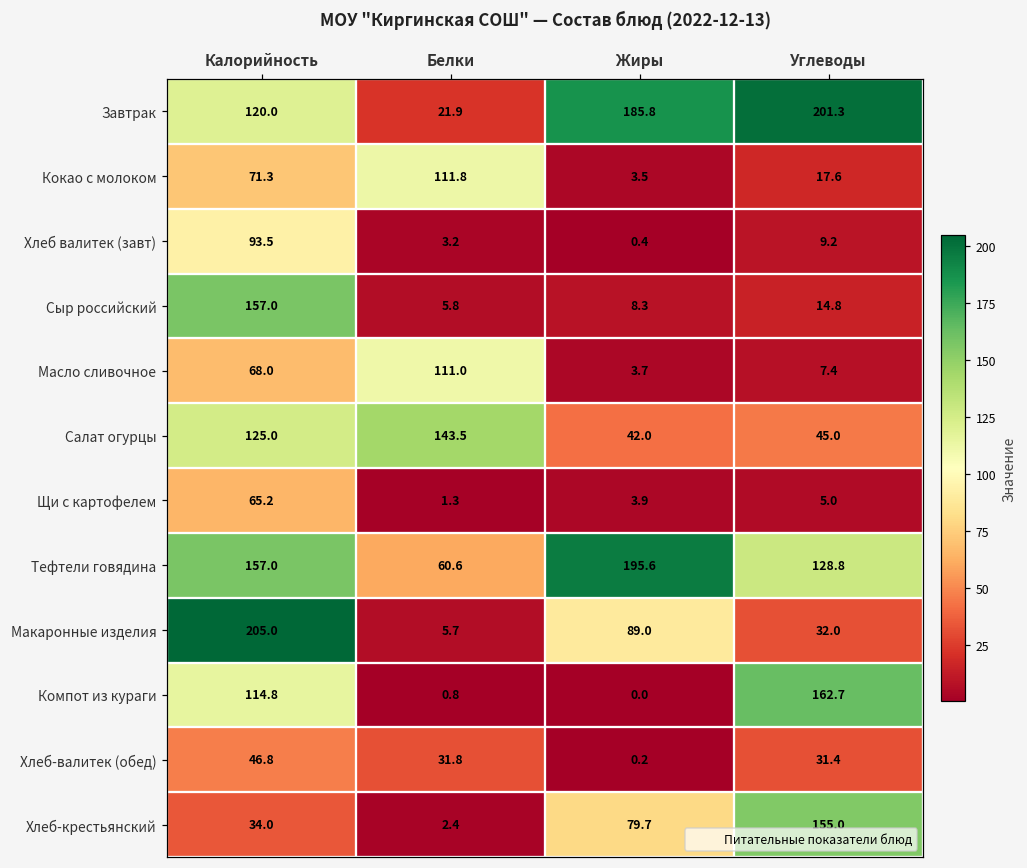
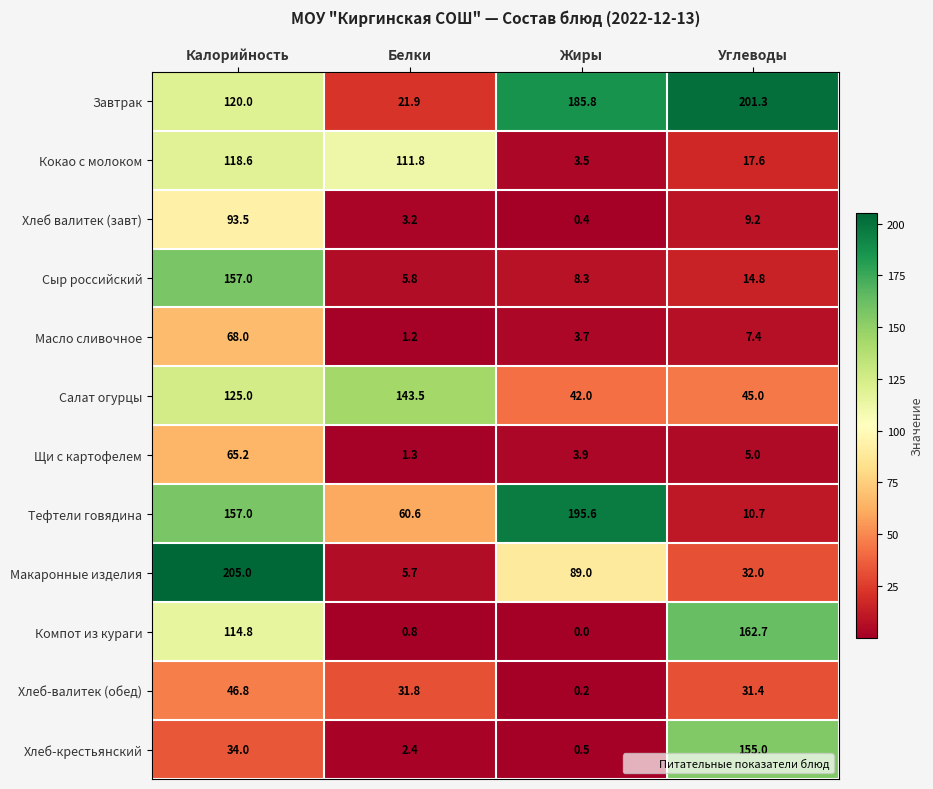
  {
    "Завтрак": {
      "Калорийность": 120.0,
      "Белки": 21.9,
      "Жиры": 185.8,
      "Углеводы": 201.3
    },
    "Кокаo с молоком": {
-     "Калорийность": 71.3,
+     "Калорийность": 118.6,
      "Белки": 111.8,
      "Жиры": 3.5,
      "Углеводы": 17.6
    },
    "Хлеб валитек (завт)": {
      "Калорийность": 93.5,
      "Белки": 3.2,
      "Жиры": 0.4,
      "Углеводы": 9.2
    },
    "Сыр российский": {
      "Калорийность": 157.0,
      "Белки": 5.8,
      "Жиры": 8.3,
      "Углеводы": 14.8
    },
    "Масло сливочное": {
      "Калорийность": 68.0,
-     "Белки": 111.0,
+     "Белки": 1.2,
      "Жиры": 3.7,
      "Углеводы": 7.4
    },
    "Салат огурцы": {
      "Калорийность": 125.0,
      "Белки": 143.5,
      "Жиры": 42.0,
      "Углеводы": 45.0
    },
    "Щи с картофелем": {
      "Калорийность": 65.2,
      "Белки": 1.3,
      "Жиры": 3.9,
      "Углеводы": 5.0
    },
    "Тефтели говядина": {
      "Калорийность": 157.0,
      "Белки": 60.6,
      "Жиры": 195.6,
-     "Углеводы": 128.8
+     "Углеводы": 10.7
    },
    "Макаронные изделия": {
      "Калорийность": 205.0,
      "Белки": 5.7,
      "Жиры": 89.0,
      "Углеводы": 32.0
    },
    "Компот из кураги": {
      "Калорийность": 114.8,
      "Белки": 0.8,
      "Жиры": 0.0,
      "Углеводы": 162.7
    },
    "Хлеб-валитек (обед)": {
      "Калорийность": 46.8,
      "Белки": 31.8,
      "Жиры": 0.2,
      "Углеводы": 31.4
    },
    "Хлеб-крестьянский": {
      "Калорийность": 34.0,
      "Белки": 2.4,
-     "Жиры": 79.7
+     "Жиры": 0.5
    }
  }
